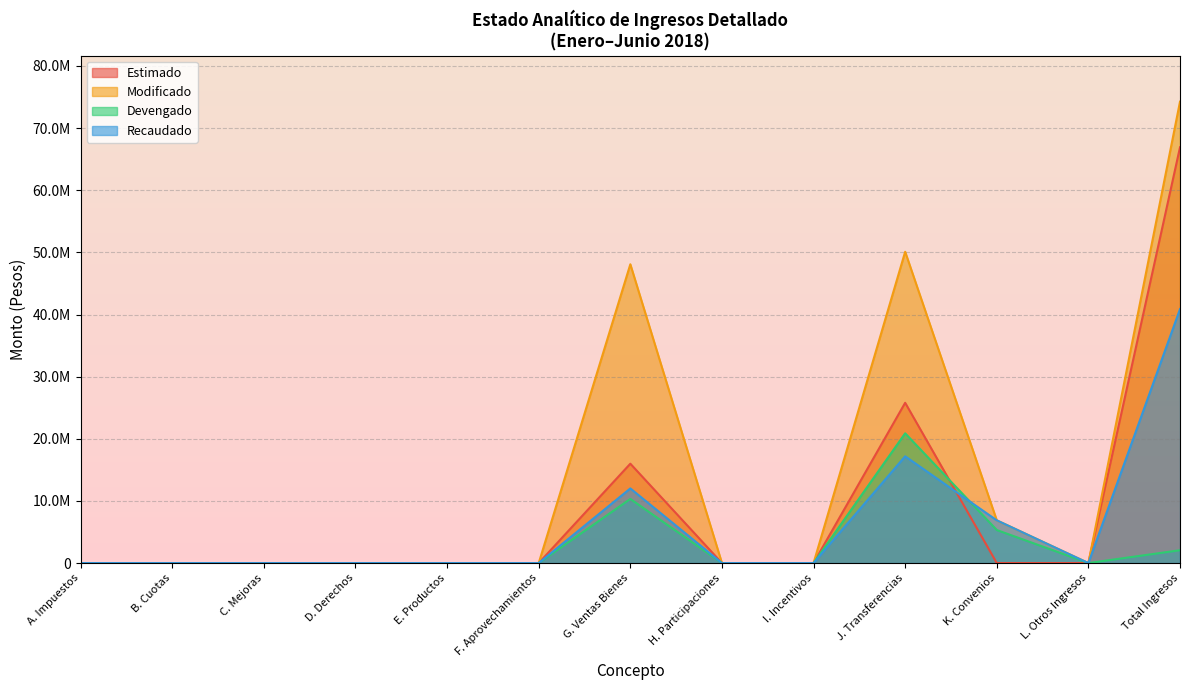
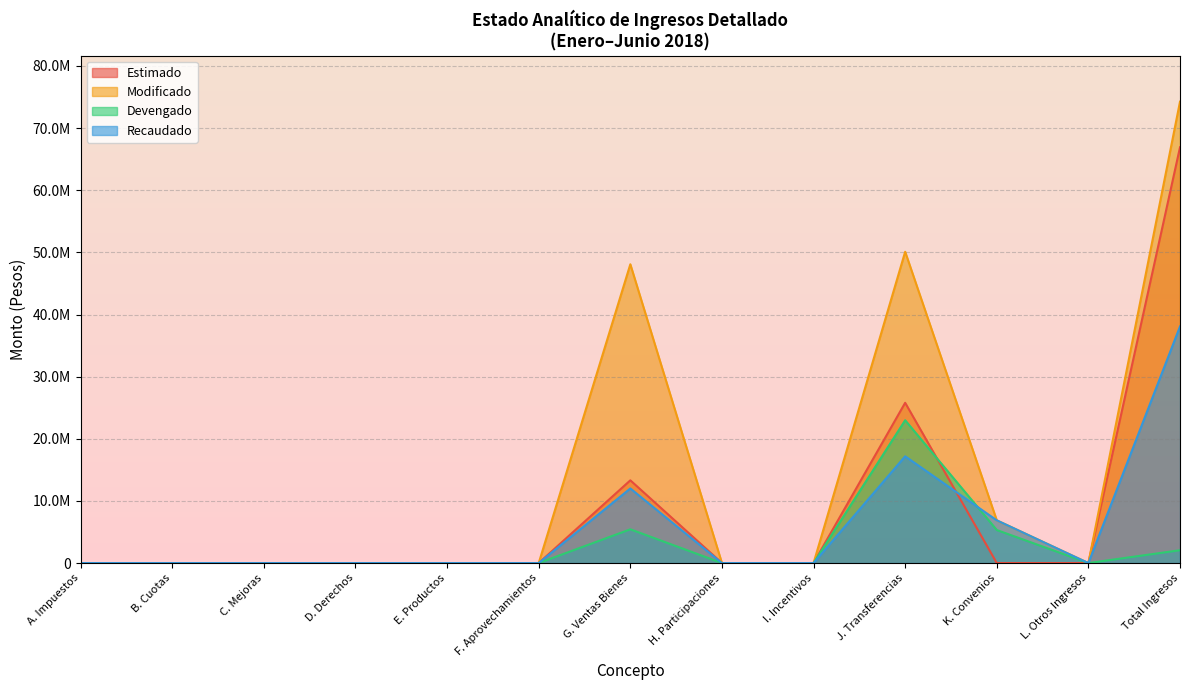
  {
    "Estimado": {
-     "G. Ventas Bienes": 16000000,
+     "G. Ventas Bienes": 13000000,
      "J. Transferencias": 26000000,
      "K. Convenios": 0,
      "Total Ingresos": 67000000
    },
    "Modificado": {
      "G. Ventas Bienes": 48000000,
      "J. Transferencias": 50000000,
      "Total Ingresos": 74000000
    },
    "Devengado": {
-     "G. Ventas Bienes": 10000000,
-     "J. Transferencias": 21000000,
+     "G. Ventas Bienes": 5000000,
+     "J. Transferencias": 23000000,
      "K. Convenios": 5000000,
      "Total Ingresos": 2000000
    },
    "Recaudado": {
      "G. Ventas Bienes": 12000000,
      "J. Transferencias": 17000000,
-     "Total Ingresos": 41000000
+     "Total Ingresos": 38000000
    }
  }
